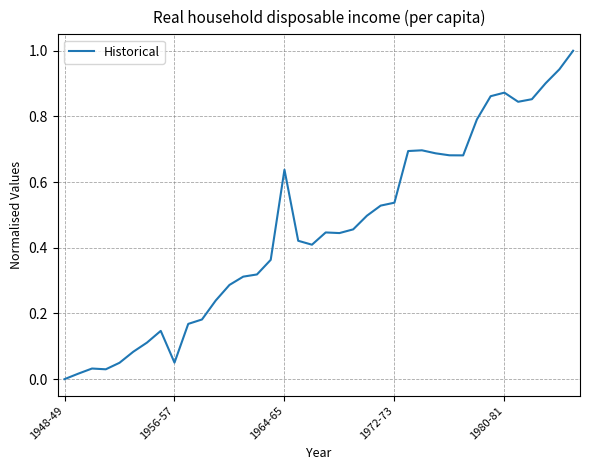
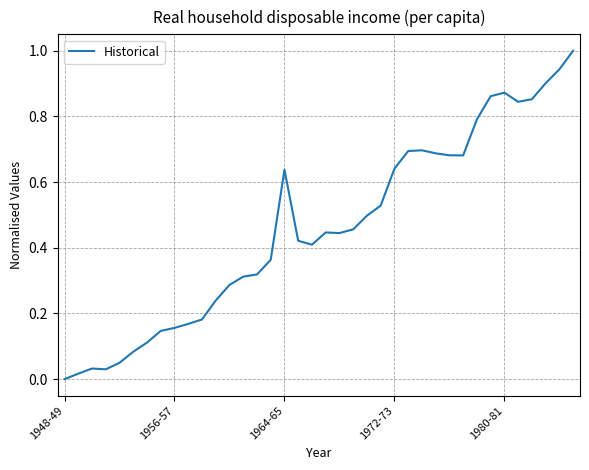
  {
    "1948-49": 0.00,
-   "1956-57": 0.05,
+   "1956-57": 0.16,
    "1964-65": 0.64,
-   "1972-73": 0.54,
+   "1972-73": 0.64,
    "1980-81": 0.87
  }
